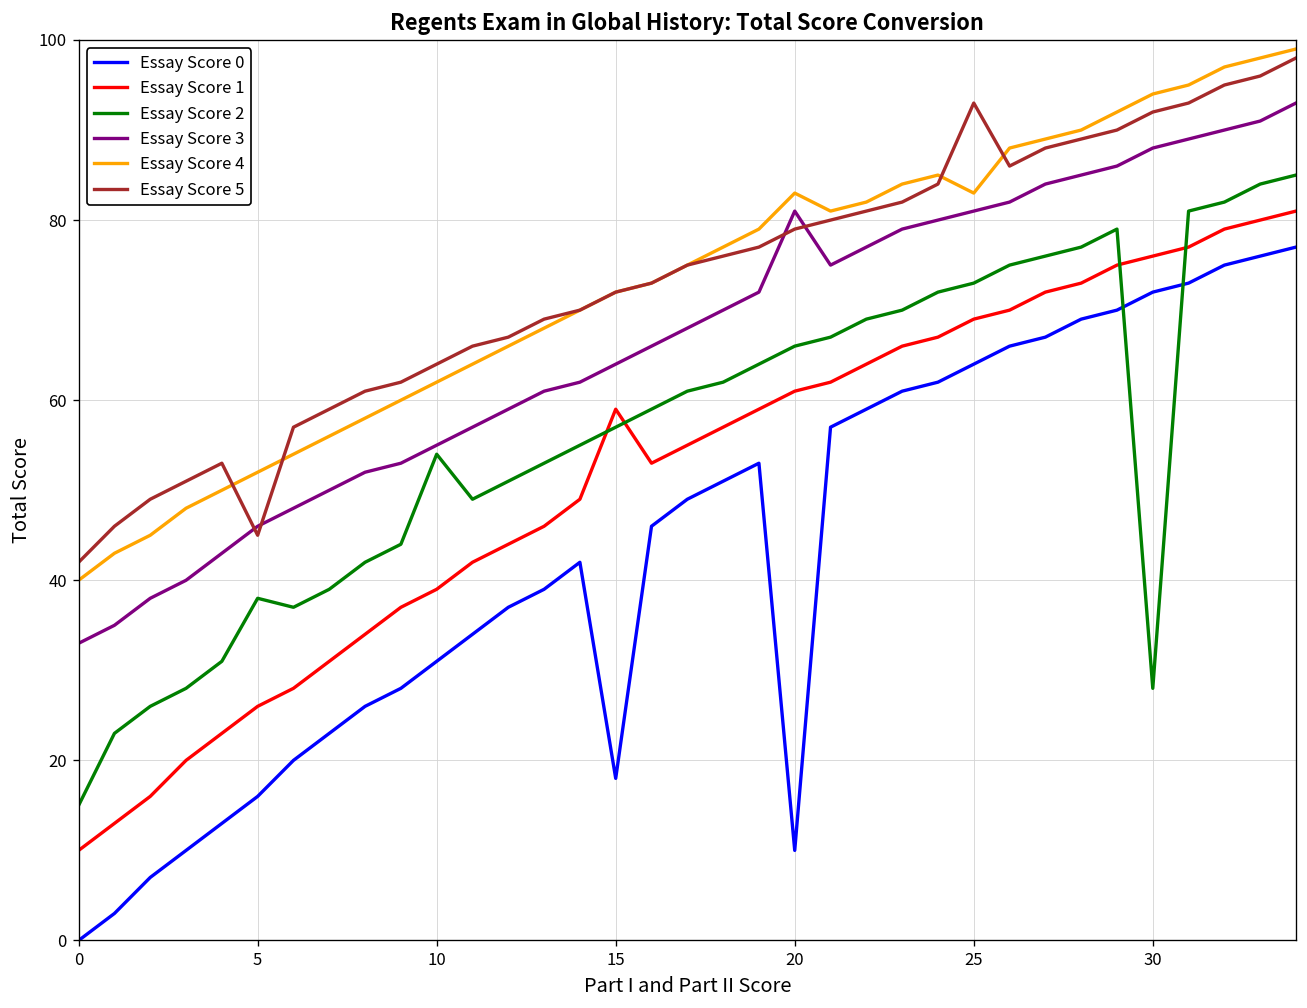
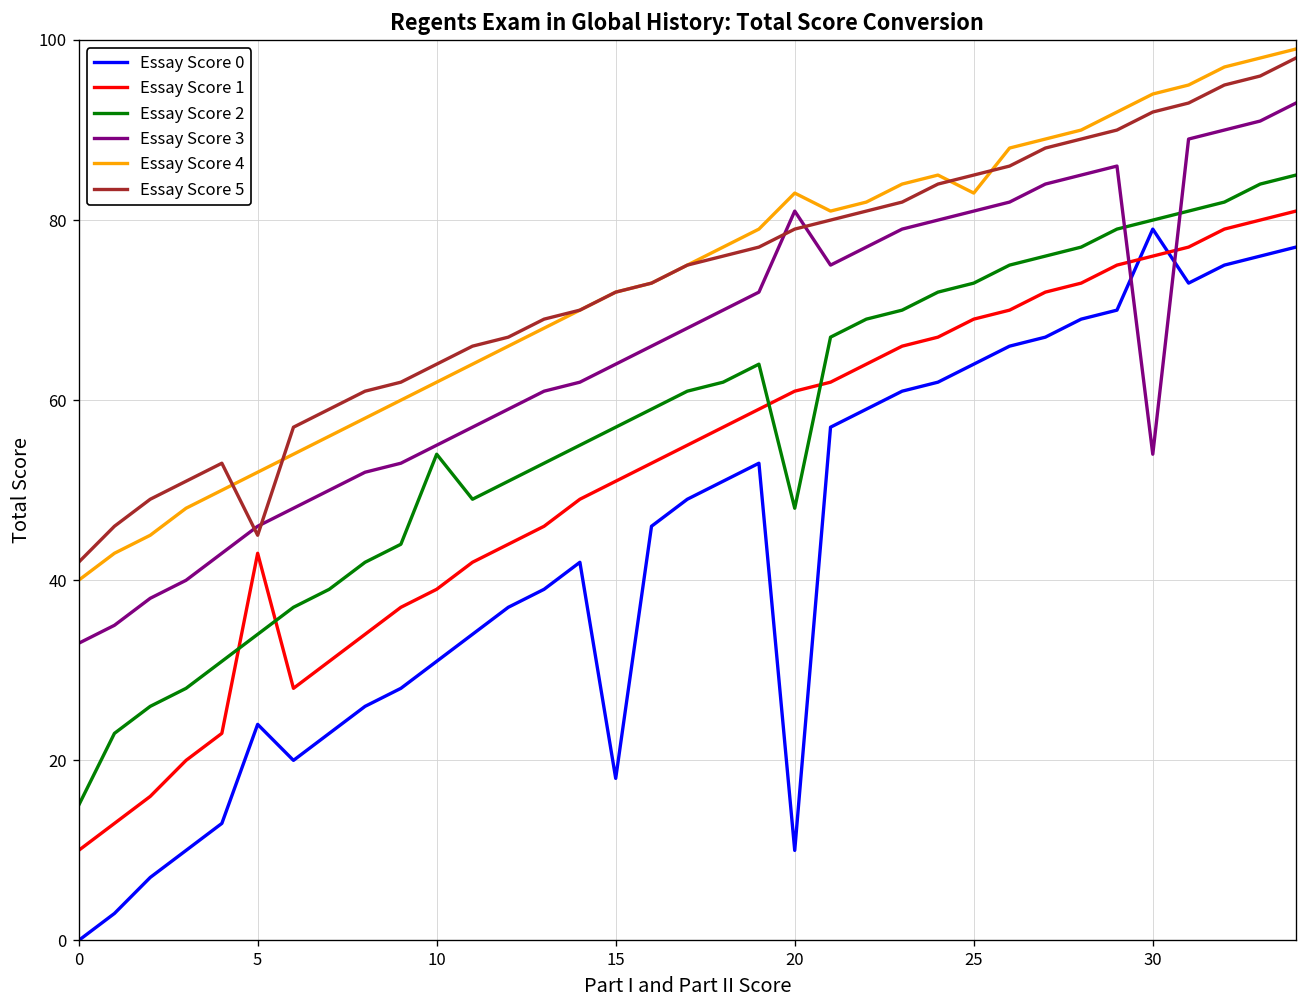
  {
    "Essay Score 0": {
      "0": 0,
-     "5": 16,
+     "5": 24,
      "10": 31,
      "15": 18,
      "20": 10,
      "25": 64,
-     "30": 72
+     "30": 79
    },
    "Essay Score 1": {
      "0": 10,
-     "5": 26,
+     "5": 43,
      "10": 39,
-     "15": 59,
+     "15": 51,
      "20": 61,
      "25": 69,
      "30": 76
    },
    "Essay Score 2": {
      "0": 15,
-     "5": 38,
+     "5": 34,
      "10": 54,
      "15": 57,
-     "20": 66,
+     "20": 48,
      "25": 73,
-     "30": 28
+     "30": 80
    },
    "Essay Score 3": {
      "0": 33,
      "5": 46,
      "10": 55,
      "15": 64,
      "20": 81,
      "25": 81,
-     "30": 88
+     "30": 54
    },
    "Essay Score 4": {
      "0": 40,
      "5": 52,
      "10": 62,
      "20": 83,
      "25": 83,
      "30": 94
    },
    "Essay Score 5": {
      "0": 42,
      "5": 45,
      "10": 64,
      "20": 79,
-     "25": 93,
+     "25": 85,
      "30": 92
    }
  }
